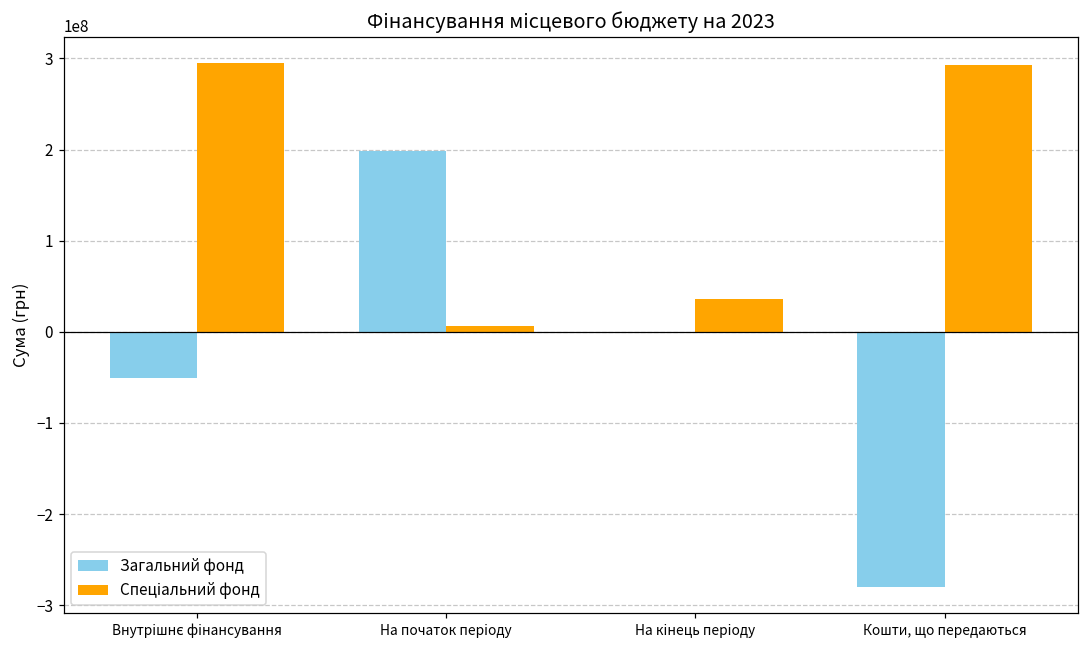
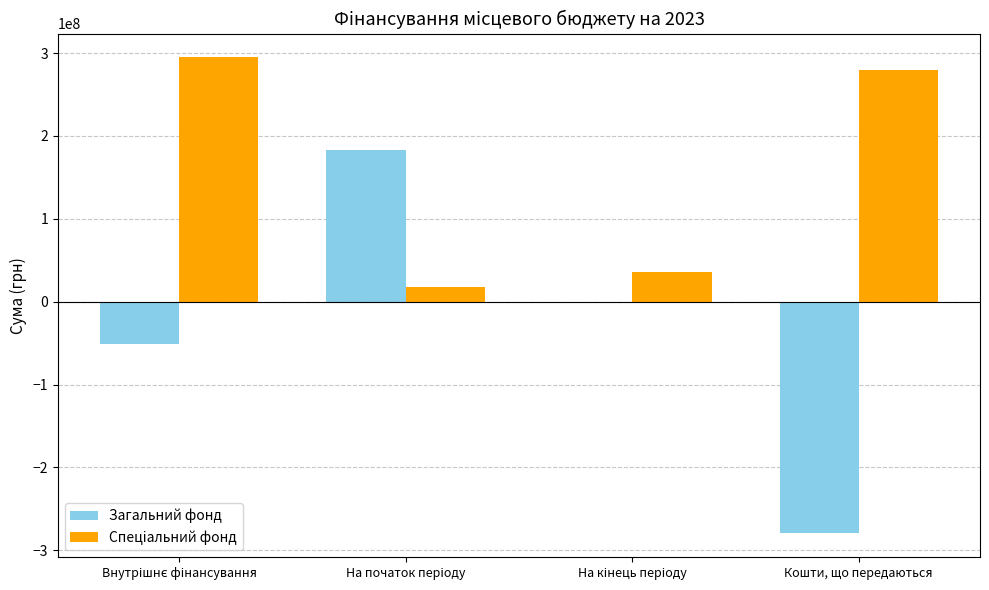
  {
    "Загальний фонд": {
      "Внутрішнє фінансування": -50000000,
-     "На початок періоду": 200000000,
+     "На початок періоду": 180000000,
      "Кошти, що передаються": -280000000
    },
    "Спеціальний фонд": {
      "Внутрішнє фінансування": 290000000,
-     "На початок періоду": 10000000,
+     "На початок періоду": 20000000,
      "На кінець періоду": 40000000,
-     "Кошти, що передаються": 290000000
+     "Кошти, що передаються": 280000000
    }
  }
